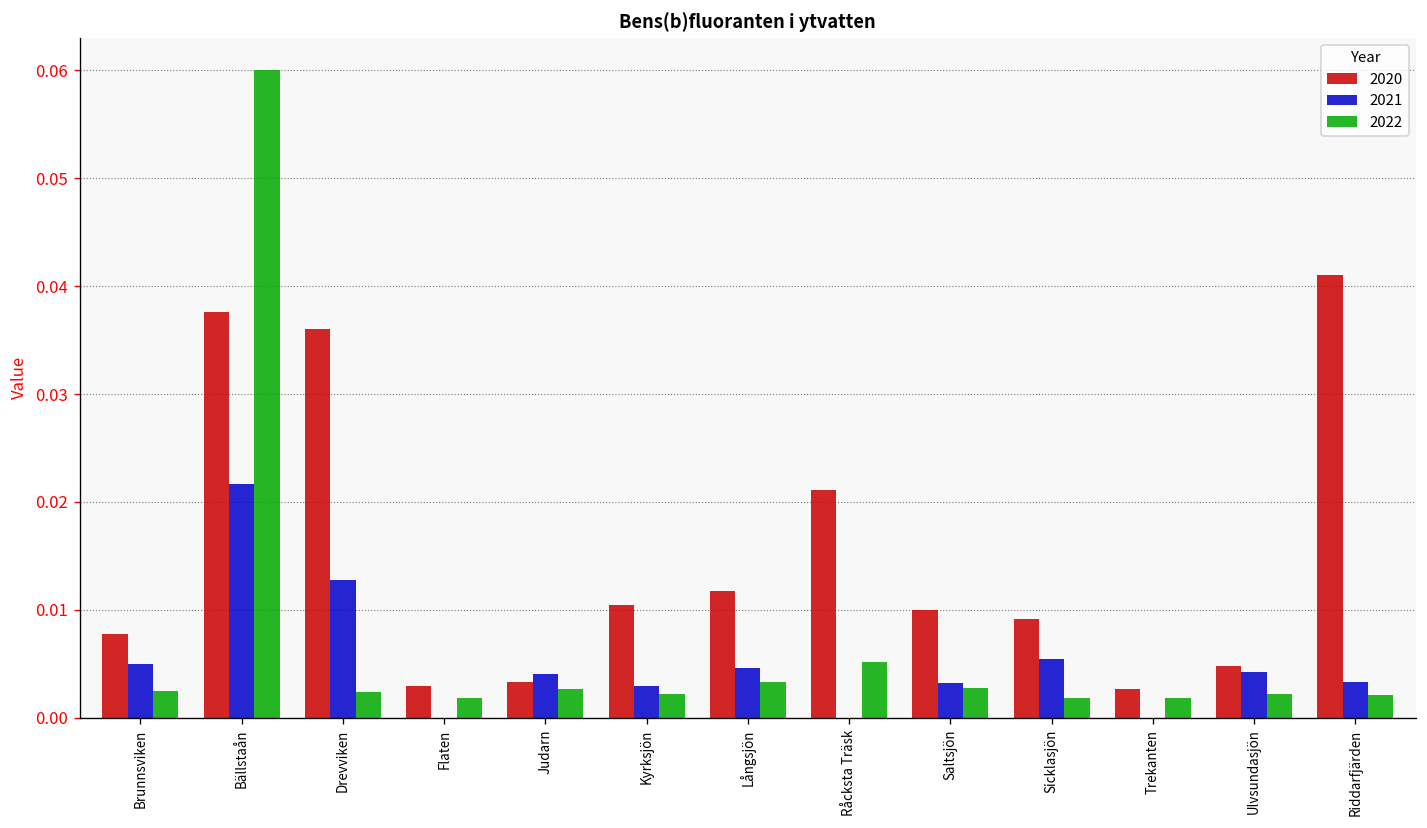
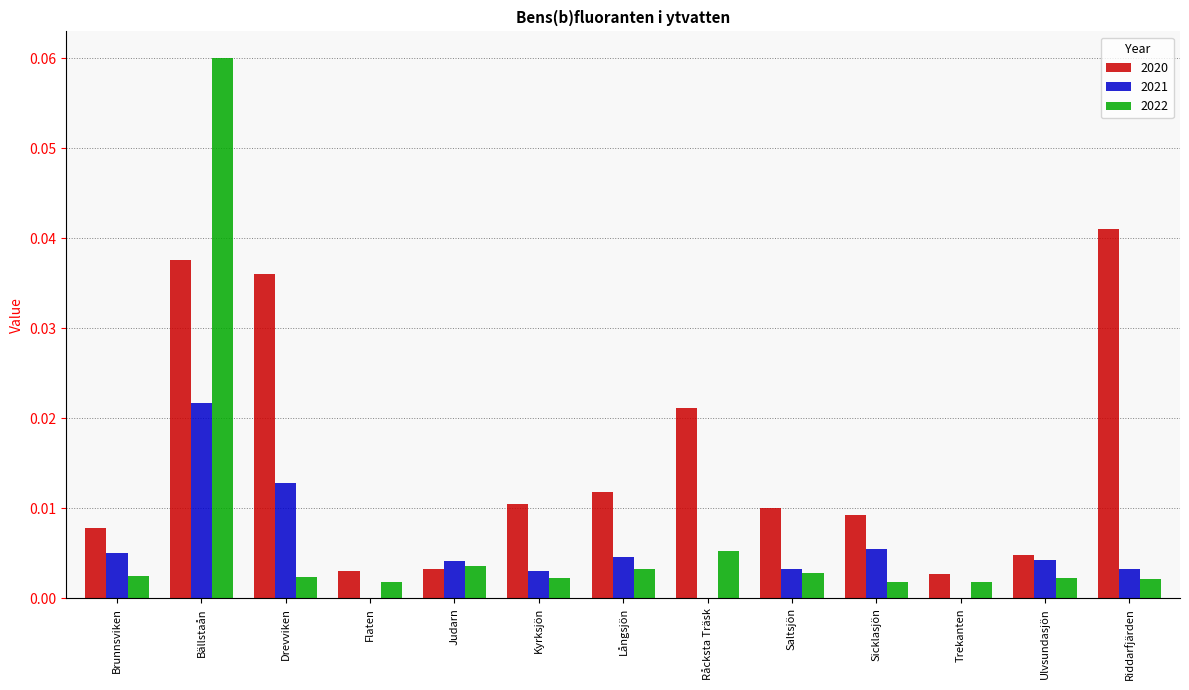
  {
    "2020": {
      "Brunnsviken": 0.008,
      "Bällstaån": 0.038,
      "Drevviken": 0.036,
      "Flaten": 0.003,
      "Judarn": 0.003,
      "Kyrksjön": 0.011,
      "Långsjön": 0.012,
      "Råcksta Träsk": 0.021,
      "Saltsjön": 0.010,
      "Sicklasjön": 0.009,
      "Trekanten": 0.003,
      "Ulvsundasjön": 0.005,
      "Riddarfjärden": 0.041
    },
    "2021": {
      "Brunnsviken": 0.005,
      "Bällstaån": 0.022,
      "Drevviken": 0.013,
      "Flaten": 0.000,
      "Judarn": 0.004,
      "Kyrksjön": 0.003,
      "Långsjön": 0.005,
      "Råcksta Träsk": 0.000,
      "Saltsjön": 0.003,
      "Sicklasjön": 0.006,
      "Trekanten": 0.000,
      "Ulvsundasjön": 0.004,
      "Riddarfjärden": 0.003
    },
    "2022": {
      "Brunnsviken": 0.003,
      "Bällstaån": 0.060,
      "Drevviken": 0.002,
      "Flaten": 0.002,
-     "Judarn": 0.003,
+     "Judarn": 0.004,
      "Kyrksjön": 0.002,
      "Långsjön": 0.003,
      "Råcksta Träsk": 0.005,
      "Saltsjön": 0.003,
      "Sicklasjön": 0.002,
      "Trekanten": 0.002,
      "Ulvsundasjön": 0.002,
      "Riddarfjärden": 0.002
    }
  }
